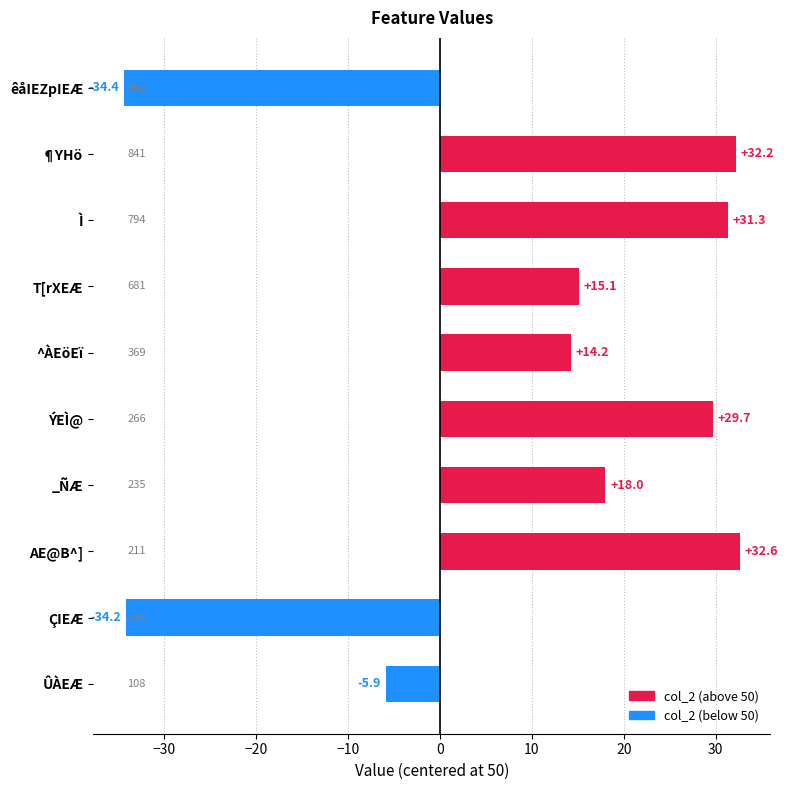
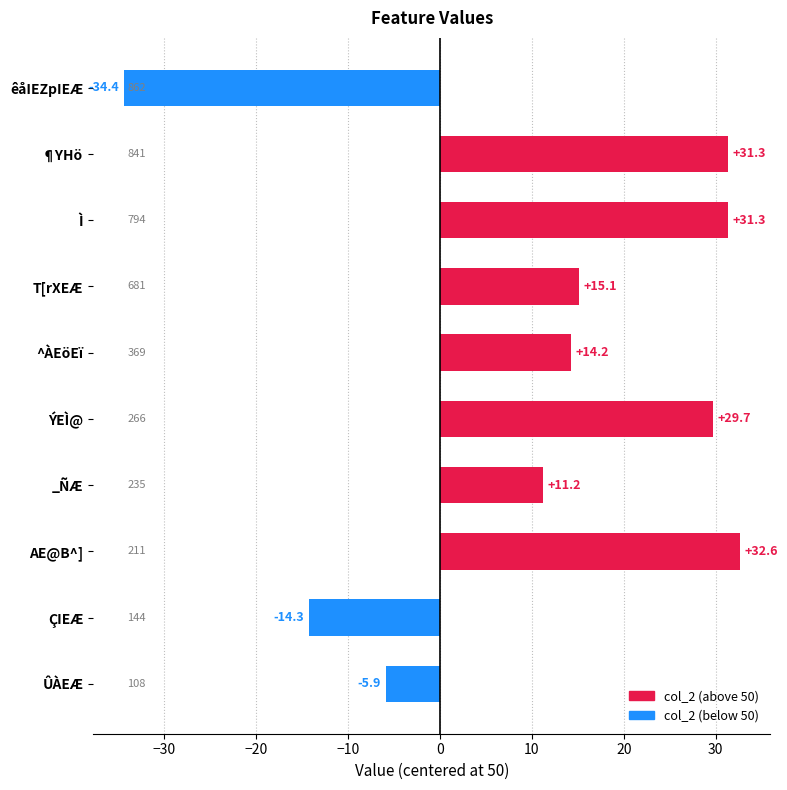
  {
    "êåIEZpIEÆ": "-34.4",
-   "¶YHö": "+32.2",
+   "¶YHö": "+31.3",
    "Ì": "+31.3",
    "T[rXEÆ": "+15.1",
    "^ÀEöEï": "+14.2",
    "ÝEÌ@": "+29.7",
-   "_ÑÆ": "+18.0",
+   "_ÑÆ": "+11.2",
    "AE@B^]": "+32.6",
-   "ÇIEÆ": "-34.2",
+   "ÇIEÆ": "-14.3",
    "ÛÀEÆ": "-5.9"
  }
